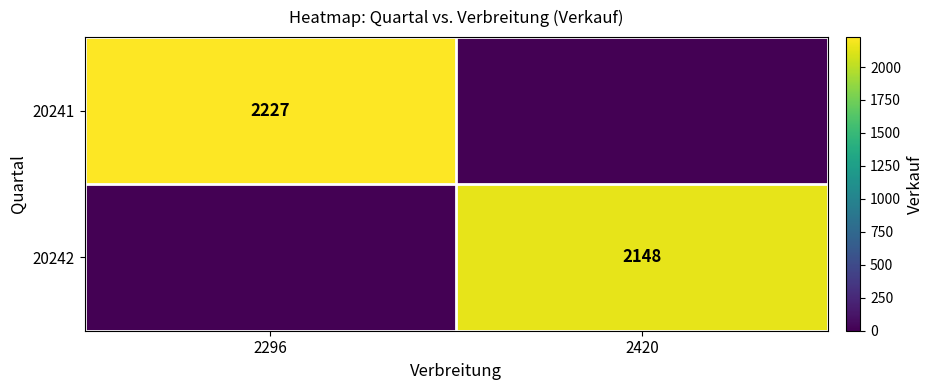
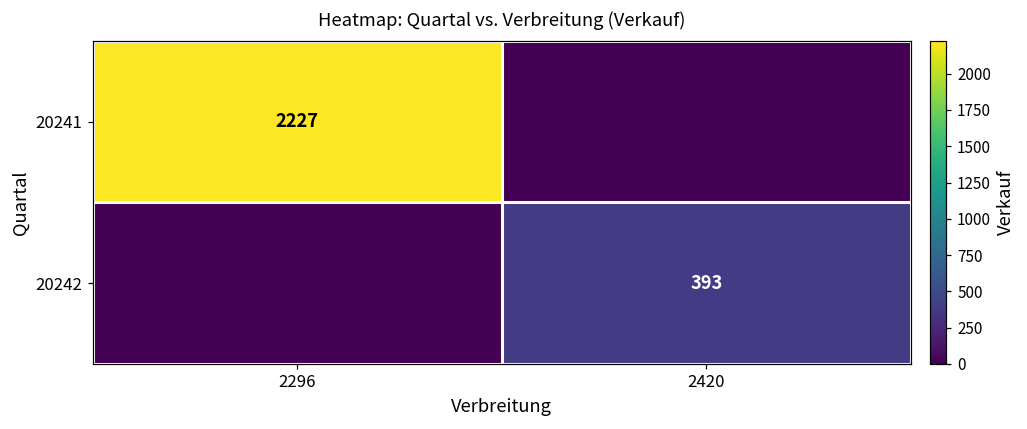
  {
    "20241": {
      "2296": 2227
    },
    "20242": {
-     "2420": 2148
+     "2420": 393
    }
  }
